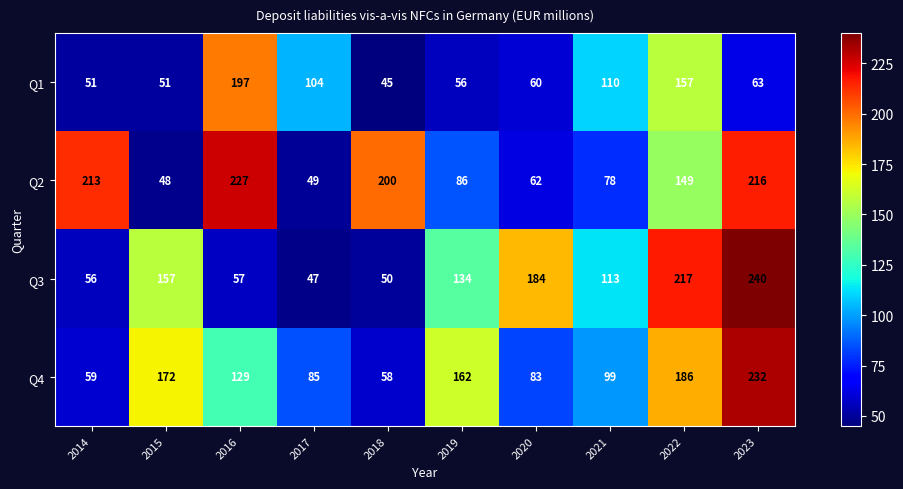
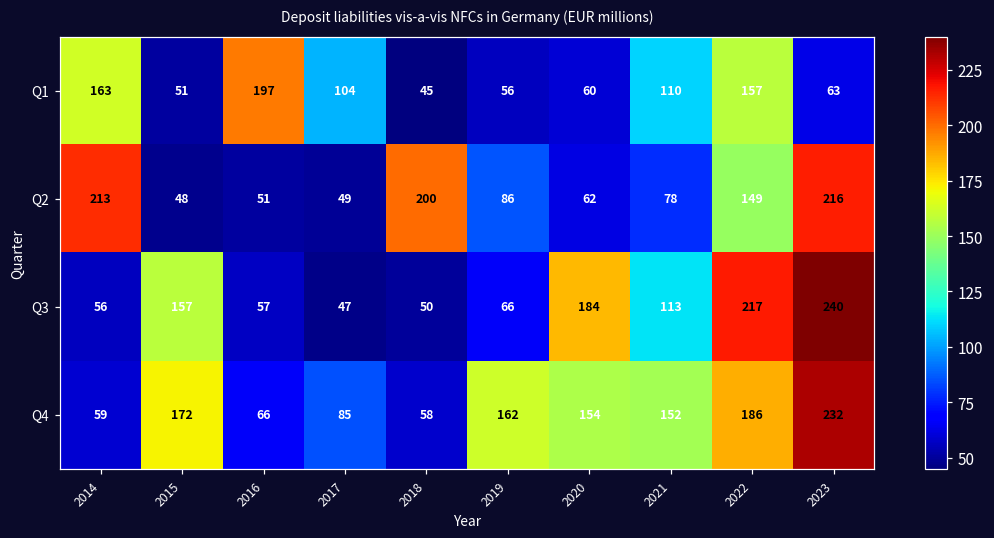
  {
    "Q1": {
-     "2014": 51,
+     "2014": 163,
      "2015": 51,
      "2016": 197,
      "2017": 104,
      "2018": 45,
      "2019": 56,
      "2020": 60,
      "2021": 110,
      "2022": 157,
      "2023": 63
    },
    "Q2": {
      "2014": 213,
      "2015": 48,
-     "2016": 227,
+     "2016": 51,
      "2017": 49,
      "2018": 200,
      "2019": 86,
      "2020": 62,
      "2021": 78,
      "2022": 149,
      "2023": 216
    },
    "Q3": {
      "2014": 56,
      "2015": 157,
      "2016": 57,
      "2017": 47,
      "2018": 50,
-     "2019": 134,
+     "2019": 66,
      "2020": 184,
      "2021": 113,
      "2022": 217,
      "2023": 240
    },
    "Q4": {
      "2014": 59,
      "2015": 172,
-     "2016": 129,
+     "2016": 66,
      "2017": 85,
      "2018": 58,
      "2019": 162,
-     "2020": 83,
-     "2021": 99,
+     "2020": 154,
+     "2021": 152,
      "2022": 186,
      "2023": 232
    }
  }
